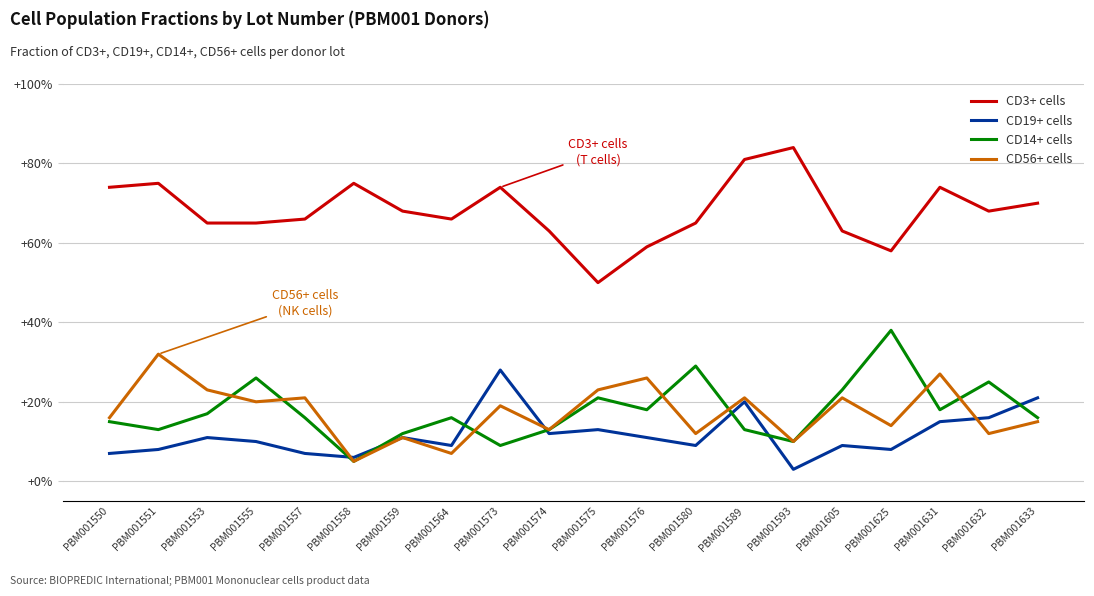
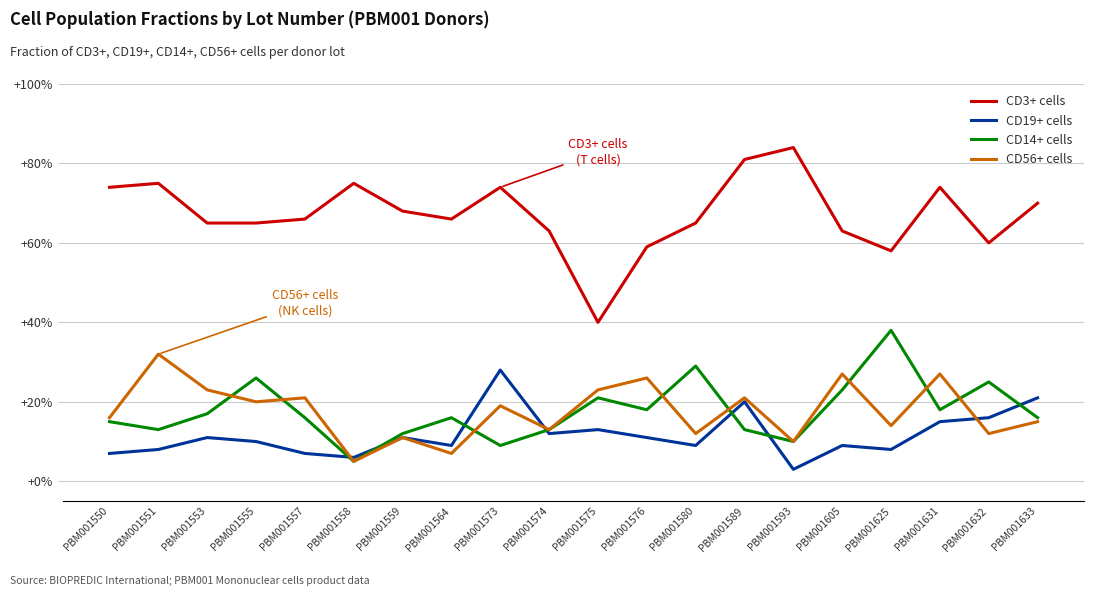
  {
    "CD3+ cells": {
      "PBM001550": "+74%",
      "PBM001551": "+75%",
      "PBM001553": "+65%",
      "PBM001555": "+65%",
      "PBM001557": "+66%",
      "PBM001558": "+75%",
      "PBM001559": "+68%",
      "PBM001564": "+66%",
      "PBM001573": "+74%",
      "PBM001574": "+63%",
-     "PBM001575": "+50%",
+     "PBM001575": "+40%",
      "PBM001576": "+59%",
      "PBM001580": "+65%",
      "PBM001589": "+81%",
      "PBM001593": "+84%",
      "PBM001605": "+63%",
      "PBM001625": "+58%",
      "PBM001631": "+74%",
-     "PBM001632": "+68%",
+     "PBM001632": "+60%",
      "PBM001633": "+70%"
    },
    "CD19+ cells": {
      "PBM001550": "+7%",
      "PBM001551": "+8%",
      "PBM001553": "+11%",
      "PBM001555": "+10%",
      "PBM001557": "+7%",
      "PBM001558": "+6%",
      "PBM001564": "+9%",
      "PBM001573": "+28%",
      "PBM001574": "+12%",
      "PBM001575": "+13%",
      "PBM001576": "+11%",
      "PBM001580": "+9%",
      "PBM001589": "+20%",
      "PBM001593": "+3%",
      "PBM001605": "+9%",
      "PBM001625": "+8%",
      "PBM001631": "+15%",
      "PBM001632": "+16%",
      "PBM001633": "+21%"
    },
    "CD14+ cells": {
      "PBM001550": "+15%",
      "PBM001551": "+13%",
      "PBM001553": "+17%",
      "PBM001555": "+26%",
      "PBM001557": "+16%",
      "PBM001559": "+12%",
      "PBM001564": "+16%",
      "PBM001573": "+9%",
      "PBM001575": "+21%",
      "PBM001576": "+18%",
      "PBM001580": "+29%",
      "PBM001589": "+13%",
      "PBM001605": "+23%",
      "PBM001625": "+38%",
      "PBM001631": "+18%",
      "PBM001632": "+25%",
      "PBM001633": "+16%"
    },
    "CD56+ cells": {
      "PBM001550": "+16%",
      "PBM001551": "+32%",
      "PBM001553": "+23%",
      "PBM001555": "+20%",
      "PBM001557": "+21%",
      "PBM001564": "+7%",
      "PBM001573": "+19%",
      "PBM001575": "+23%",
      "PBM001576": "+26%",
      "PBM001580": "+12%",
      "PBM001589": "+21%",
-     "PBM001605": "+21%",
+     "PBM001605": "+27%",
      "PBM001625": "+14%",
      "PBM001631": "+27%",
      "PBM001632": "+12%",
      "PBM001633": "+15%"
    }
  }
